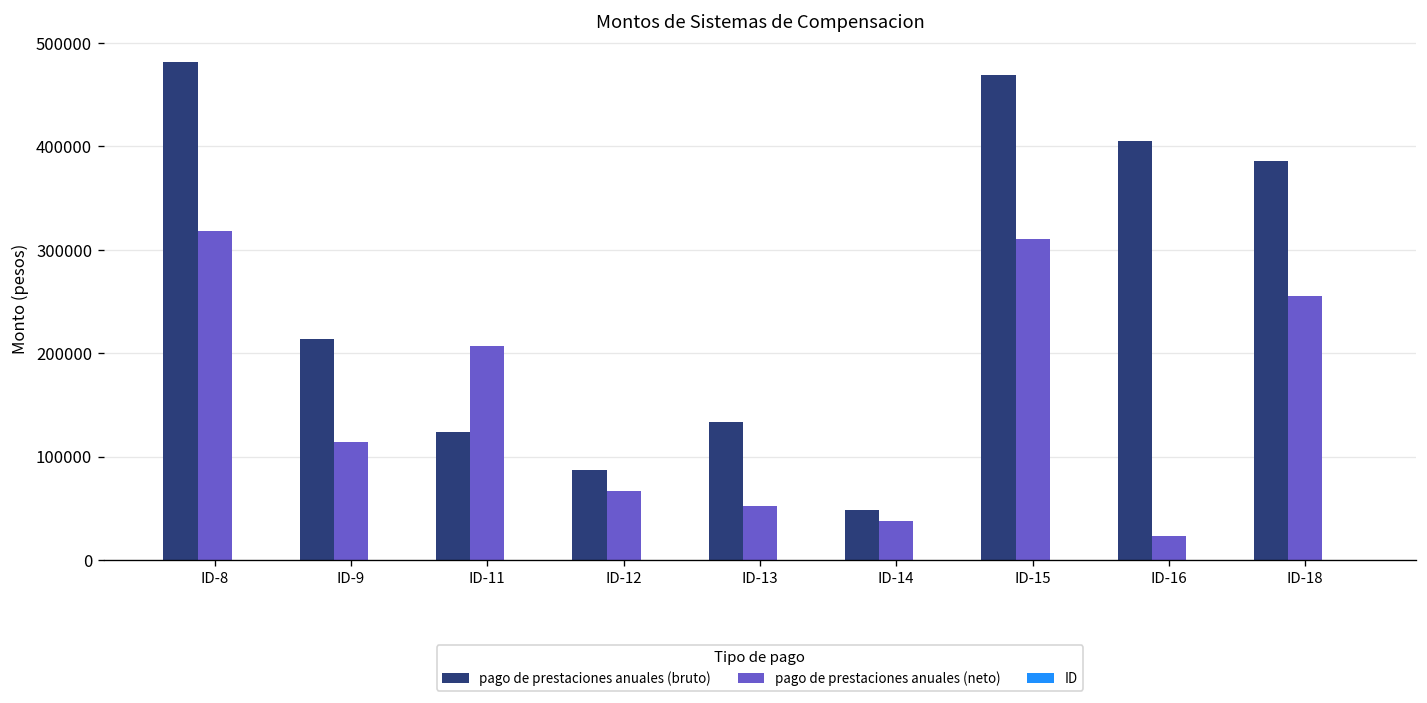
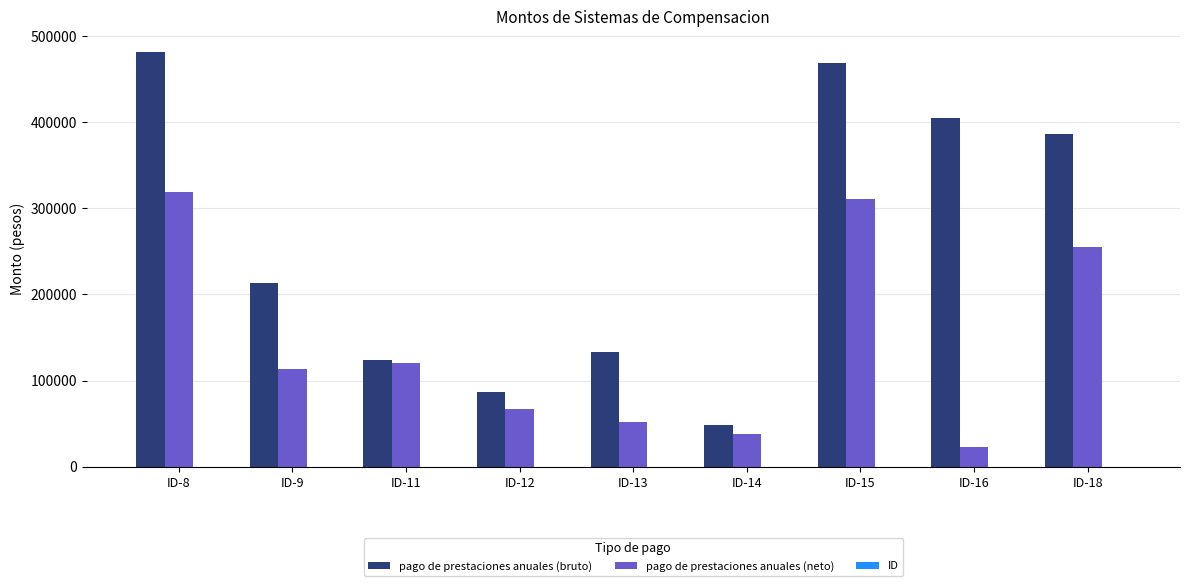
  {
    "pago de prestaciones anuales (bruto)": {
      "ID-8": 480000,
      "ID-9": 210000,
      "ID-11": 120000,
      "ID-12": 90000,
      "ID-13": 130000,
      "ID-14": 50000,
      "ID-15": 470000,
      "ID-16": 410000,
      "ID-18": 390000
    },
    "pago de prestaciones anuales (neto)": {
      "ID-8": 320000,
      "ID-9": 110000,
-     "ID-11": 210000,
+     "ID-11": 120000,
      "ID-12": 70000,
      "ID-13": 50000,
      "ID-14": 40000,
      "ID-15": 310000,
      "ID-16": 20000,
      "ID-18": 260000
    }
  }
